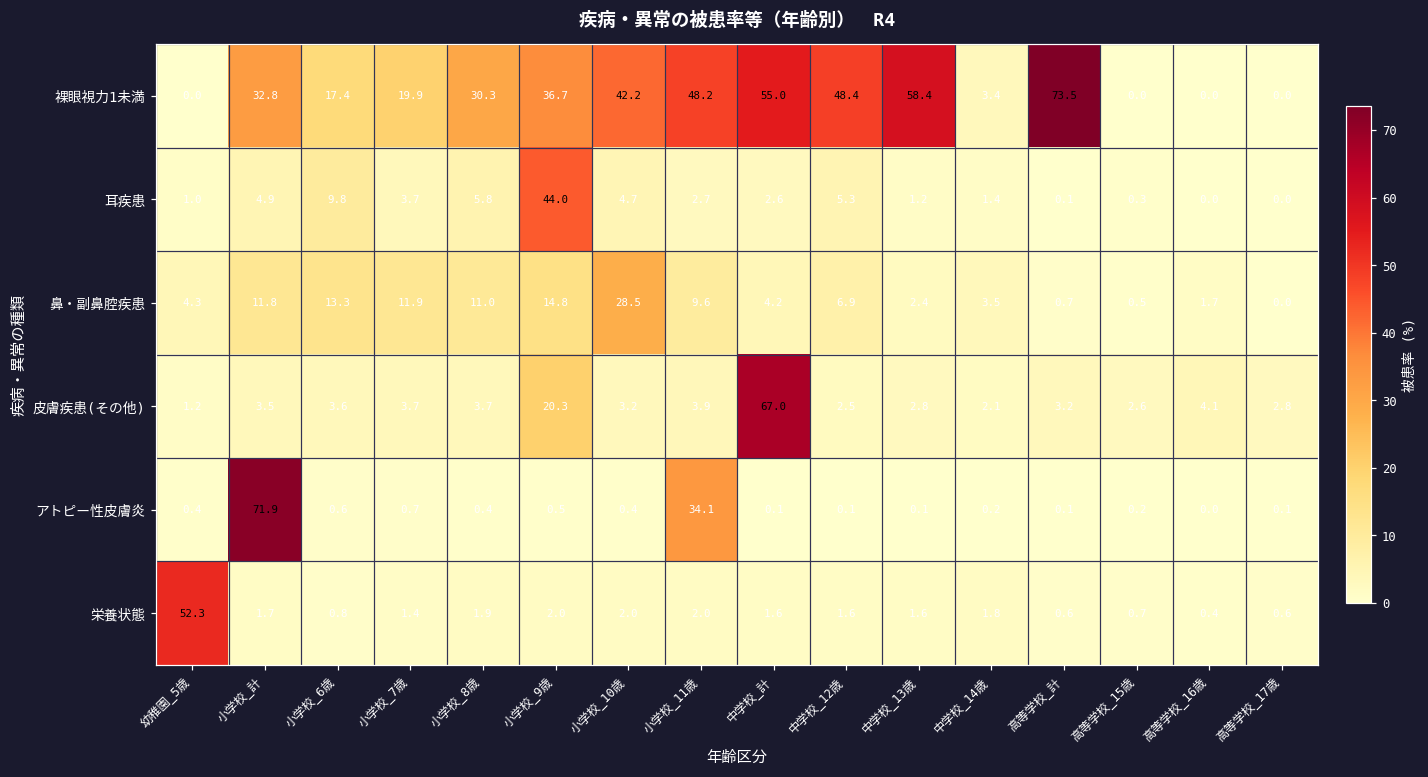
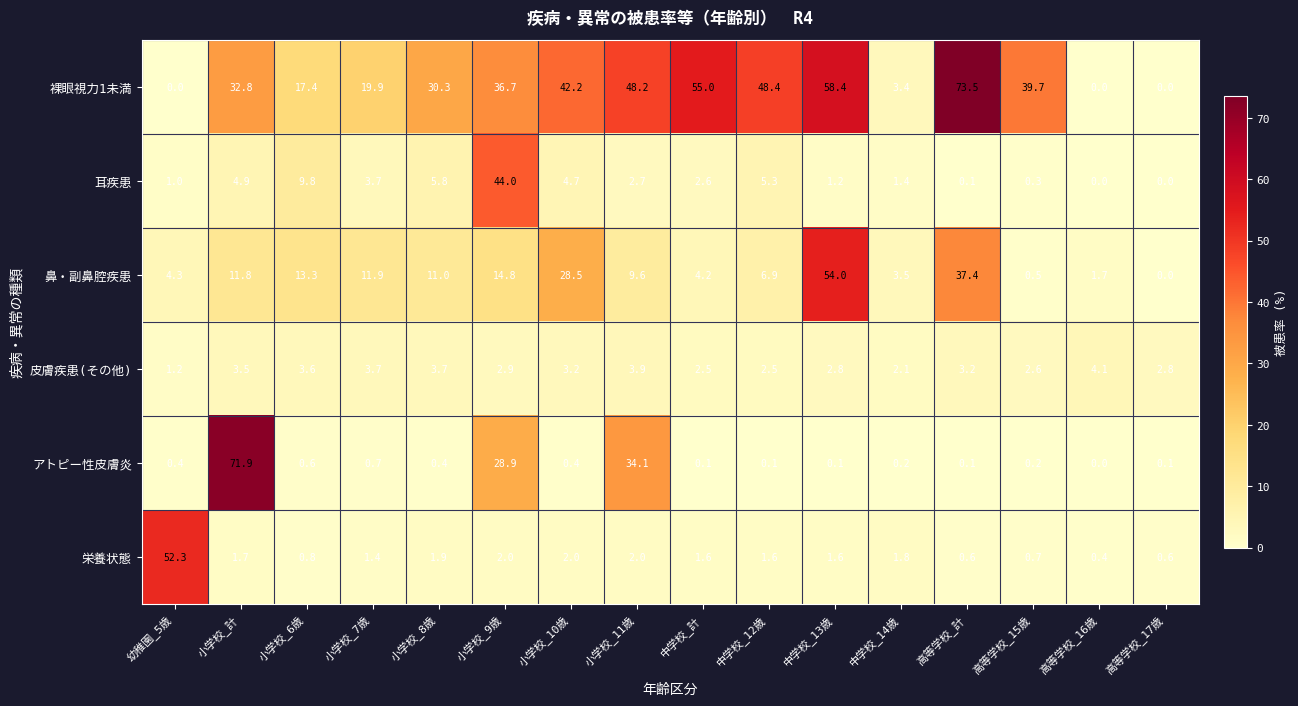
  {
    "裸眼視力1未満": {
      "幼稚園_5歳": 0.0,
      "小学校_計": 32.8,
      "小学校_6歳": 17.4,
      "小学校_7歳": 19.9,
      "小学校_8歳": 30.3,
      "小学校_9歳": 36.7,
      "小学校_10歳": 42.2,
      "小学校_11歳": 48.2,
      "中学校_計": 55.0,
      "中学校_12歳": 48.4,
      "中学校_13歳": 58.4,
      "中学校_14歳": 3.4,
      "高等学校_計": 73.5,
-     "高等学校_15歳": 0.0,
+     "高等学校_15歳": 39.7,
      "高等学校_16歳": 0.0,
      "高等学校_17歳": 0.0
    },
    "耳疾患": {
      "幼稚園_5歳": 1.0,
      "小学校_計": 4.9,
      "小学校_6歳": 9.8,
      "小学校_7歳": 3.7,
      "小学校_8歳": 5.8,
      "小学校_9歳": 44.0,
      "小学校_10歳": 4.7,
      "小学校_11歳": 2.7,
      "中学校_計": 2.6,
      "中学校_12歳": 5.3,
      "中学校_13歳": 1.2,
      "中学校_14歳": 1.4,
      "高等学校_計": 0.1,
      "高等学校_15歳": 0.3,
      "高等学校_16歳": 0.0,
      "高等学校_17歳": 0.0
    },
    "鼻・副鼻腔疾患": {
      "幼稚園_5歳": 4.3,
      "小学校_計": 11.8,
      "小学校_6歳": 13.3,
      "小学校_7歳": 11.9,
      "小学校_8歳": 11.0,
      "小学校_9歳": 14.8,
      "小学校_10歳": 28.5,
      "小学校_11歳": 9.6,
      "中学校_計": 4.2,
      "中学校_12歳": 6.9,
-     "中学校_13歳": 2.4,
+     "中学校_13歳": 54.0,
      "中学校_14歳": 3.5,
-     "高等学校_計": 0.7,
+     "高等学校_計": 37.4,
      "高等学校_15歳": 0.5,
      "高等学校_16歳": 1.7,
      "高等学校_17歳": 0.0
    },
    "皮膚疾患(その他)": {
      "幼稚園_5歳": 1.2,
      "小学校_計": 3.5,
      "小学校_6歳": 3.6,
      "小学校_7歳": 3.7,
      "小学校_8歳": 3.7,
-     "小学校_9歳": 20.3,
+     "小学校_9歳": 2.9,
      "小学校_10歳": 3.2,
      "小学校_11歳": 3.9,
-     "中学校_計": 67.0,
+     "中学校_計": 2.5,
      "中学校_12歳": 2.5,
      "中学校_13歳": 2.8,
      "中学校_14歳": 2.1,
      "高等学校_計": 3.2,
      "高等学校_15歳": 2.6,
      "高等学校_16歳": 4.1,
      "高等学校_17歳": 2.8
    },
    "アトピー性皮膚炎": {
      "幼稚園_5歳": 0.4,
      "小学校_計": 71.9,
      "小学校_6歳": 0.6,
      "小学校_7歳": 0.7,
      "小学校_8歳": 0.4,
-     "小学校_9歳": 0.5,
+     "小学校_9歳": 28.9,
      "小学校_10歳": 0.4,
      "小学校_11歳": 34.1,
      "中学校_計": 0.1,
      "中学校_12歳": 0.1,
      "中学校_13歳": 0.1,
      "中学校_14歳": 0.2,
      "高等学校_計": 0.1,
      "高等学校_15歳": 0.2,
      "高等学校_16歳": 0.0,
      "高等学校_17歳": 0.1
    },
    "栄養状態": {
      "幼稚園_5歳": 52.3,
      "小学校_計": 1.7,
      "小学校_6歳": 0.8,
      "小学校_7歳": 1.4,
      "小学校_8歳": 1.9,
      "小学校_9歳": 2.0,
      "小学校_10歳": 2.0,
      "小学校_11歳": 2.0,
      "中学校_計": 1.6,
      "中学校_12歳": 1.6,
      "中学校_13歳": 1.6,
      "中学校_14歳": 1.8,
      "高等学校_計": 0.6,
      "高等学校_15歳": 0.7,
      "高等学校_16歳": 0.4,
      "高等学校_17歳": 0.6
    }
  }
